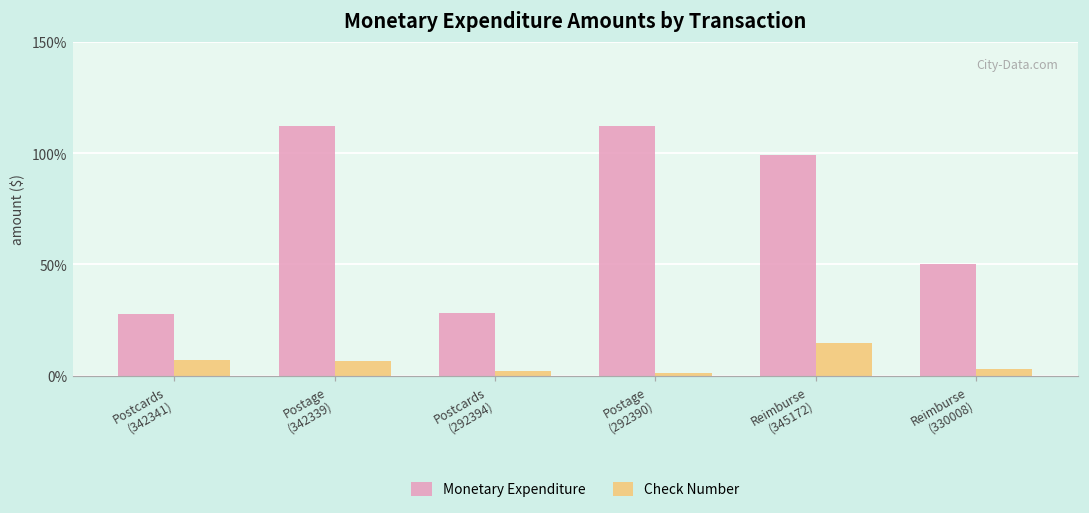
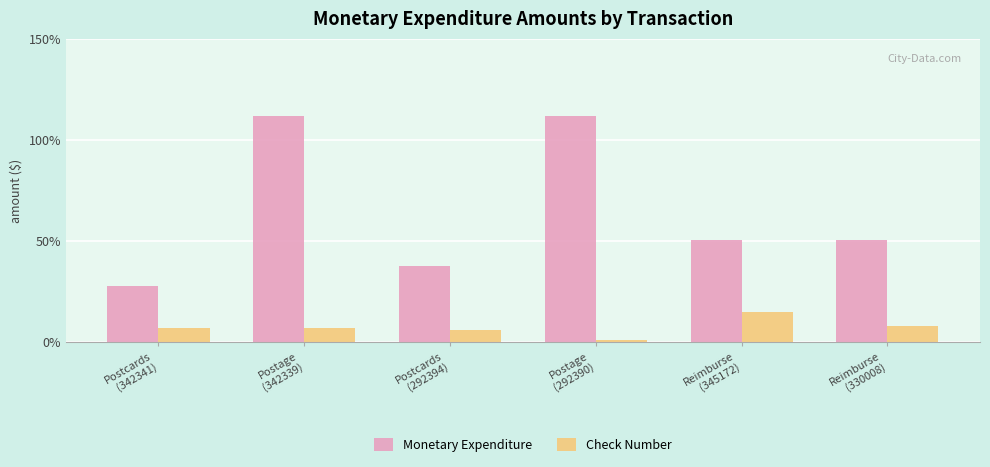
  {
    "Monetary Expenditure": {
      "Postcards (342341)": "28%",
      "Postage (342339)": "112%",
-     "Postcards (292394)": "28%",
+     "Postcards (292394)": "38%",
      "Postage (292390)": "112%",
-     "Reimburse (345172)": "99%",
+     "Reimburse (345172)": "50%",
      "Reimburse (330008)": "50%"
    },
    "Check Number": {
      "Postcards (342341)": "7%",
      "Postage (342339)": "7%",
-     "Postcards (292394)": "2%",
+     "Postcards (292394)": "6%",
      "Reimburse (345172)": "15%",
-     "Reimburse (330008)": "3%"
+     "Reimburse (330008)": "8%"
    }
  }
